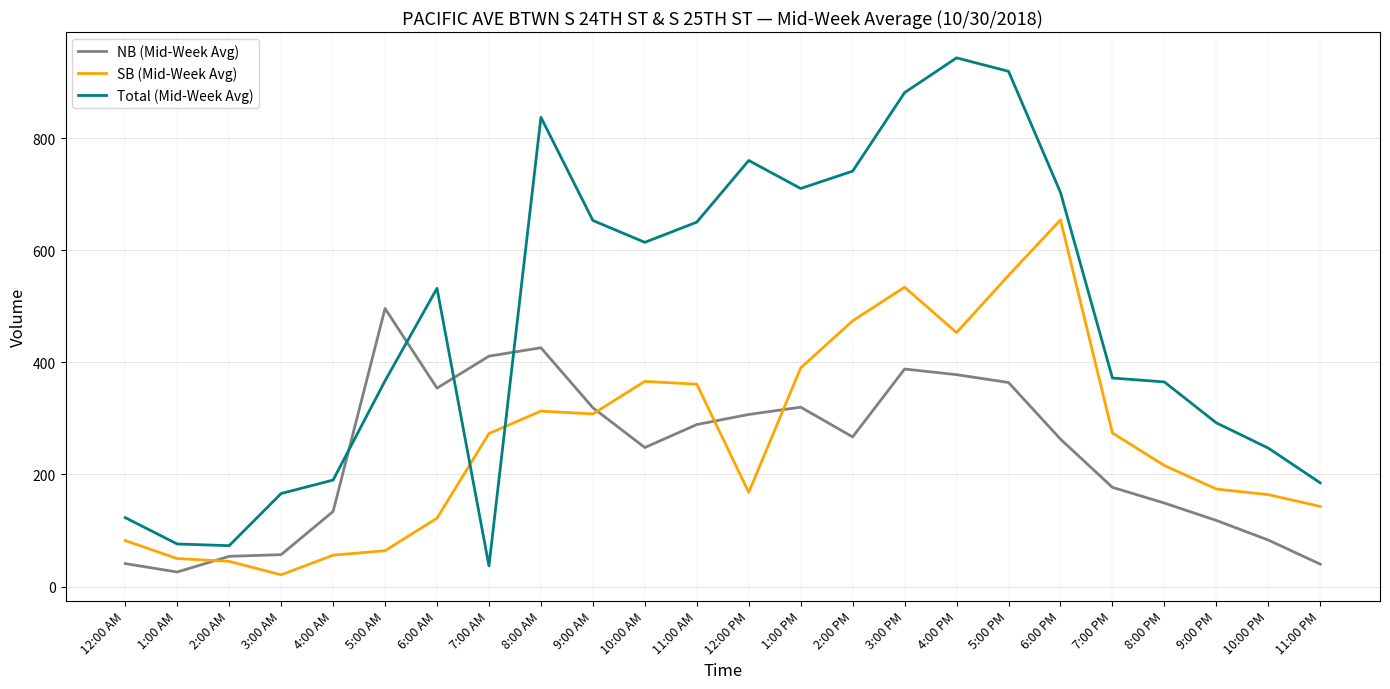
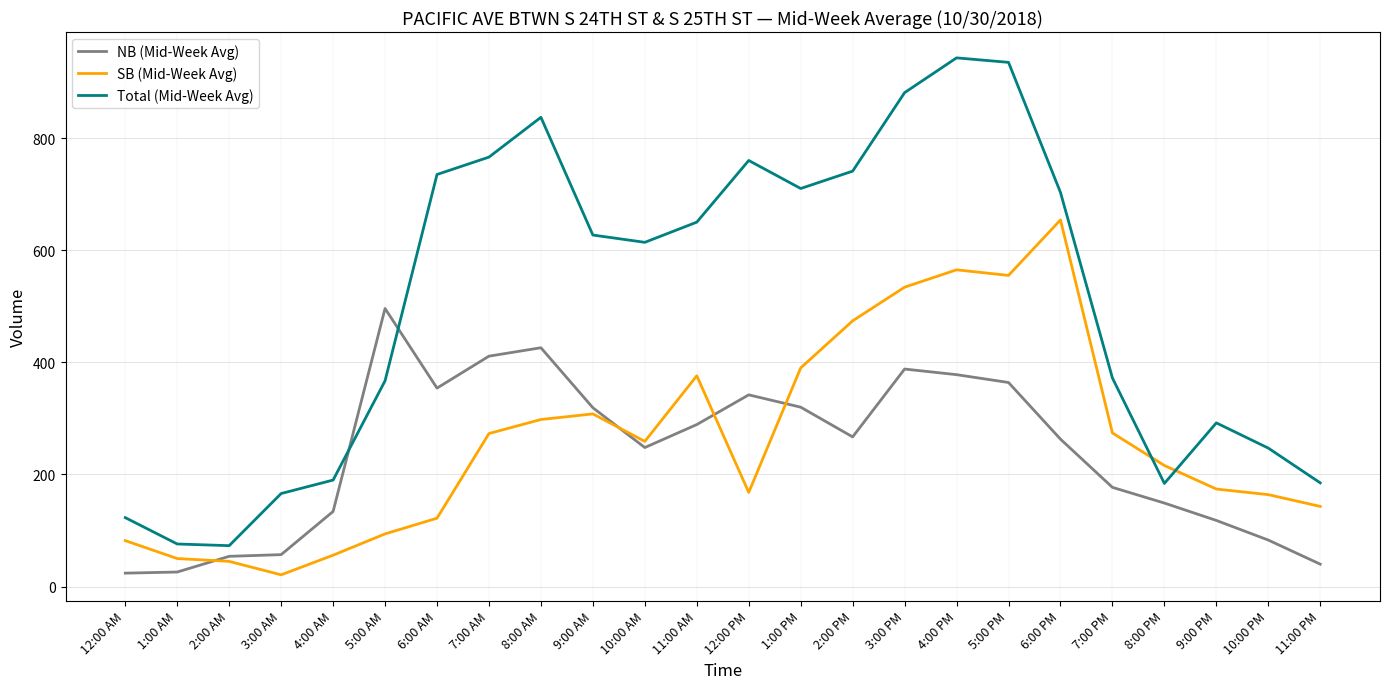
  {
    "NB (Mid-Week Avg)": {
-     "12:00 AM": 40,
+     "12:00 AM": 20,
      "1:00 AM": 30,
      "2:00 AM": 50,
      "3:00 AM": 60,
      "4:00 AM": 130,
      "5:00 AM": 500,
      "6:00 AM": 350,
      "7:00 AM": 410,
      "8:00 AM": 430,
      "9:00 AM": 320,
      "10:00 AM": 250,
      "11:00 AM": 290,
-     "12:00 PM": 310,
+     "12:00 PM": 340,
      "1:00 PM": 320,
      "2:00 PM": 270,
      "3:00 PM": 390,
      "4:00 PM": 380,
      "5:00 PM": 360,
      "6:00 PM": 260,
      "7:00 PM": 180,
      "8:00 PM": 150,
      "9:00 PM": 120,
      "10:00 PM": 80,
      "11:00 PM": 40
    },
    "SB (Mid-Week Avg)": {
      "12:00 AM": 80,
      "1:00 AM": 50,
      "2:00 AM": 50,
      "3:00 AM": 20,
      "4:00 AM": 60,
-     "5:00 AM": 60,
+     "5:00 AM": 90,
      "6:00 AM": 120,
      "7:00 AM": 270,
-     "8:00 AM": 310,
+     "8:00 AM": 300,
      "9:00 AM": 310,
-     "10:00 AM": 370,
-     "11:00 AM": 360,
+     "10:00 AM": 260,
+     "11:00 AM": 380,
      "12:00 PM": 170,
      "1:00 PM": 390,
      "2:00 PM": 470,
      "3:00 PM": 530,
-     "4:00 PM": 450,
+     "4:00 PM": 570,
      "5:00 PM": 560,
      "6:00 PM": 650,
      "7:00 PM": 270,
      "8:00 PM": 220,
      "9:00 PM": 170,
      "10:00 PM": 160,
      "11:00 PM": 140
    },
    "Total (Mid-Week Avg)": {
      "12:00 AM": 120,
      "1:00 AM": 80,
      "2:00 AM": 70,
      "3:00 AM": 170,
      "4:00 AM": 190,
      "5:00 AM": 370,
-     "6:00 AM": 530,
-     "7:00 AM": 40,
+     "6:00 AM": 740,
+     "7:00 AM": 770,
      "8:00 AM": 840,
-     "9:00 AM": 650,
+     "9:00 AM": 630,
      "10:00 AM": 610,
      "11:00 AM": 650,
      "12:00 PM": 760,
      "1:00 PM": 710,
      "2:00 PM": 740,
      "3:00 PM": 880,
      "4:00 PM": 940,
-     "5:00 PM": 920,
+     "5:00 PM": 940,
      "6:00 PM": 700,
      "7:00 PM": 370,
-     "8:00 PM": 370,
+     "8:00 PM": 180,
      "9:00 PM": 290,
      "10:00 PM": 250,
      "11:00 PM": 190
    }
  }
